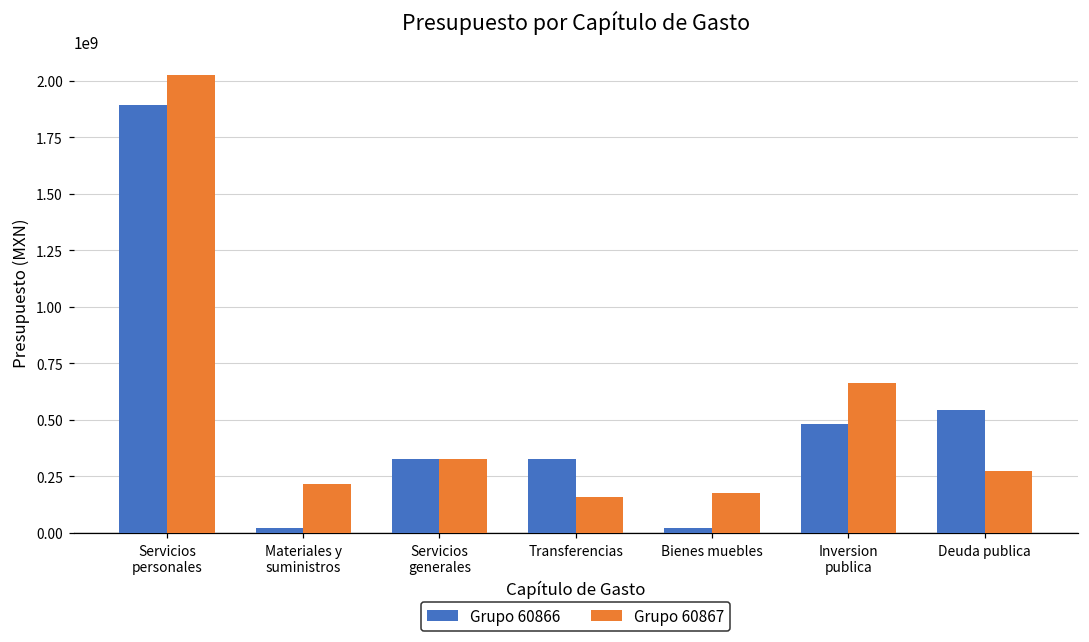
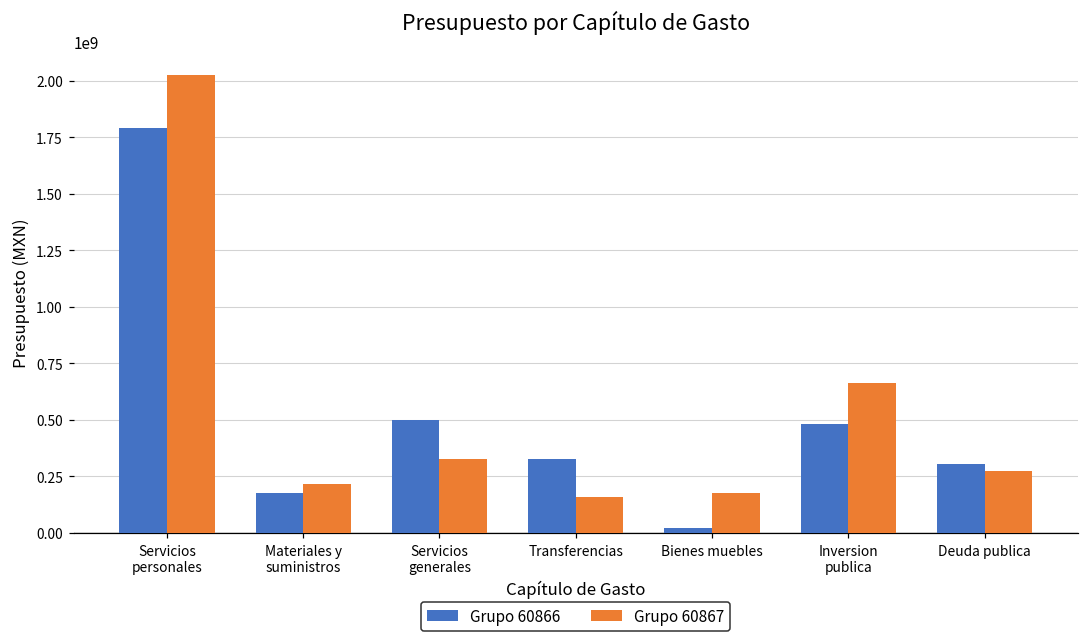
  {
    "Grupo 60866": {
-     "Servicios personales": 1890000000,
-     "Materiales y suministros": 20000000,
-     "Servicios generales": 330000000,
+     "Servicios personales": 1790000000,
+     "Materiales y suministros": 180000000,
+     "Servicios generales": 500000000,
      "Transferencias": 330000000,
      "Bienes muebles": 20000000,
      "Inversion publica": 480000000,
-     "Deuda publica": 540000000
+     "Deuda publica": 310000000
    },
    "Grupo 60867": {
      "Servicios personales": 2030000000,
      "Materiales y suministros": 220000000,
      "Servicios generales": 330000000,
      "Transferencias": 160000000,
      "Bienes muebles": 180000000,
      "Inversion publica": 670000000,
      "Deuda publica": 280000000
    }
  }
